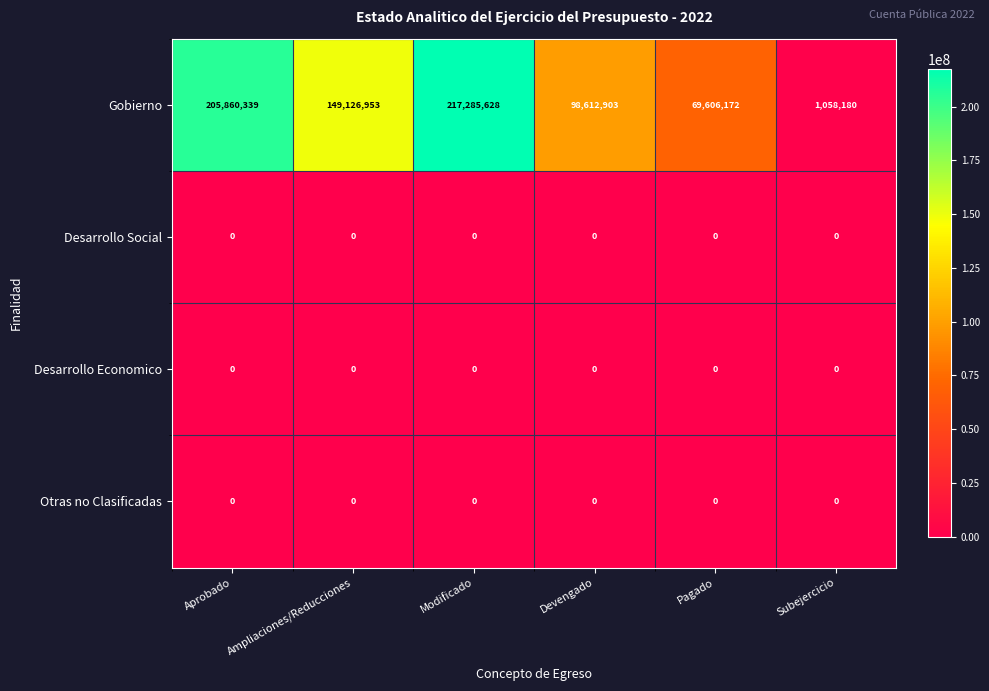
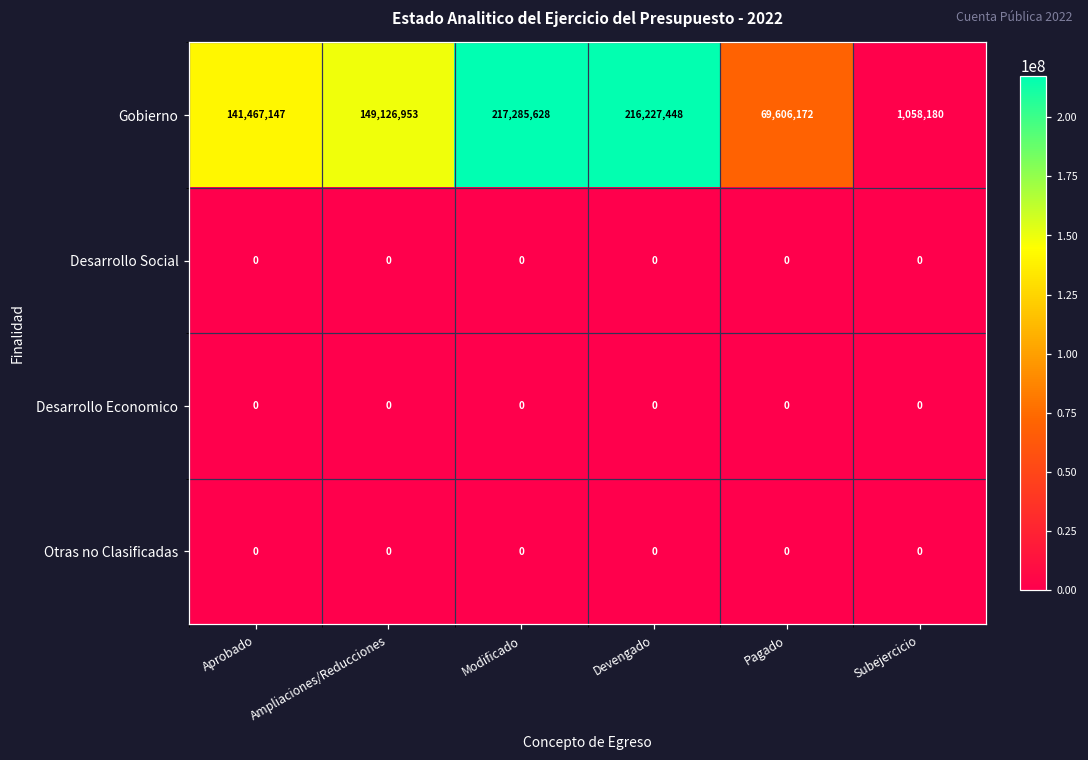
  {
    "Gobierno": {
-     "Aprobado": "205,860,339",
+     "Aprobado": "141,467,147",
      "Ampliaciones/Reducciones": "149,126,953",
      "Modificado": "217,285,628",
-     "Devengado": "98,612,903",
+     "Devengado": "216,227,448",
      "Pagado": "69,606,172",
      "Subejercicio": "1,058,180"
    },
    "Desarrollo Social": {
      "Aprobado": "0",
      "Ampliaciones/Reducciones": "0",
      "Modificado": "0",
      "Devengado": "0",
      "Pagado": "0",
      "Subejercicio": "0"
    },
    "Desarrollo Economico": {
      "Aprobado": "0",
      "Ampliaciones/Reducciones": "0",
      "Modificado": "0",
      "Devengado": "0",
      "Pagado": "0",
      "Subejercicio": "0"
    },
    "Otras no Clasificadas": {
      "Aprobado": "0",
      "Ampliaciones/Reducciones": "0",
      "Modificado": "0",
      "Devengado": "0",
      "Pagado": "0",
      "Subejercicio": "0"
    }
  }
